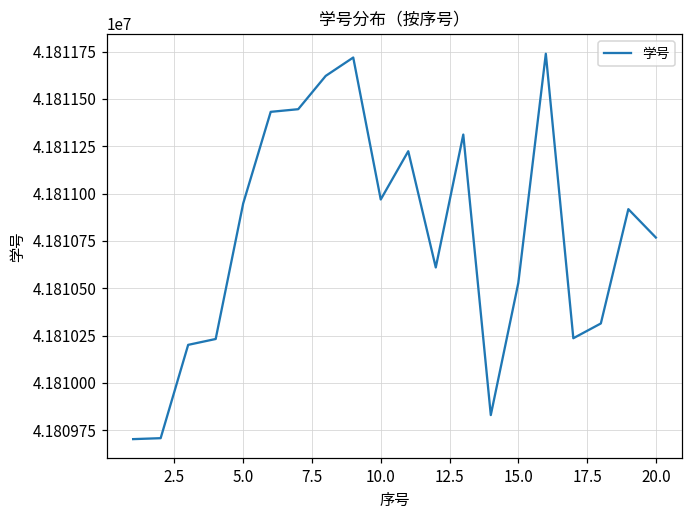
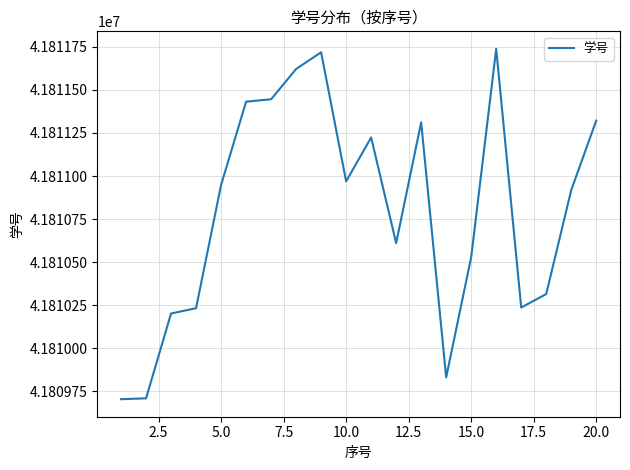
  {
    "5.0": 41810950,
    "10.0": 41810970,
    "15.0": 41810530,
-   "20.0": 41810770
+   "20.0": 41811320
  }
